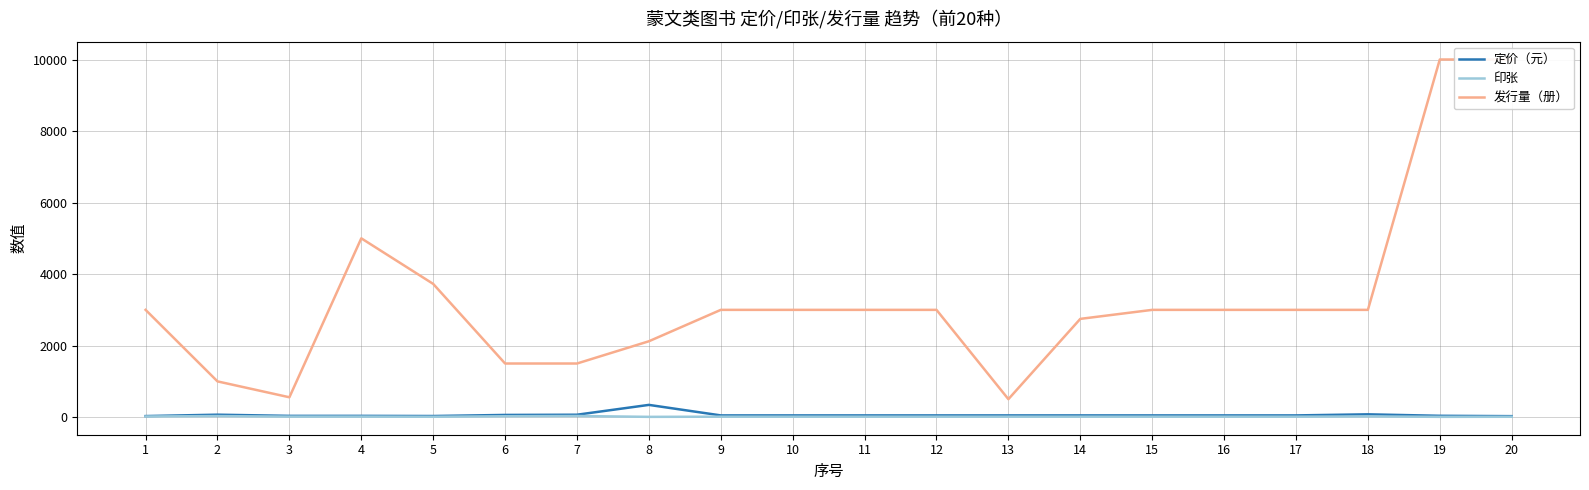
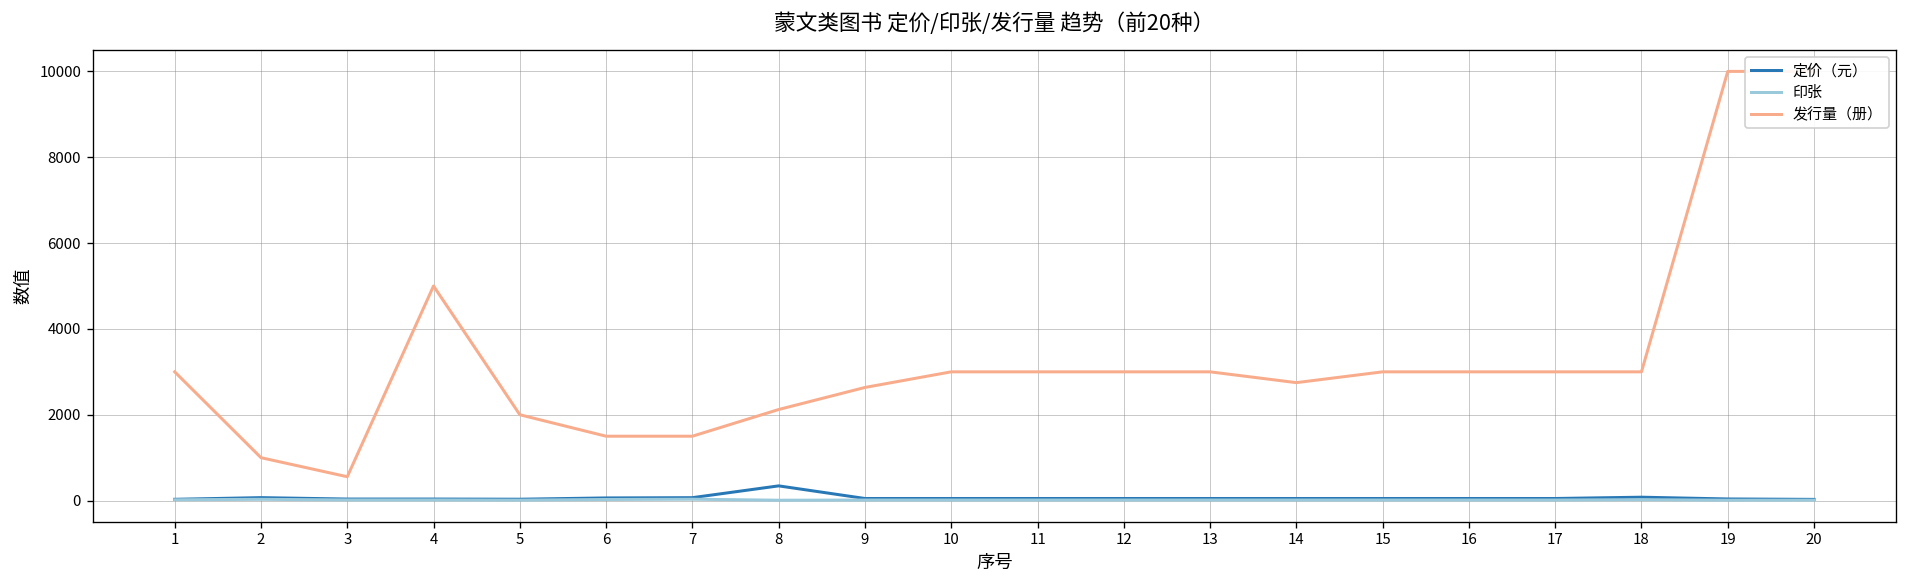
  {
    "定价（元）": {
      "8": 300
    },
    "印张": {
      "8": 0
    },
    "发行量（册）": {
      "1": 3000,
      "2": 1000,
      "3": 600,
      "4": 5000,
-     "5": 3700,
+     "5": 2000,
      "6": 1500,
      "7": 1500,
      "8": 2100,
-     "9": 3000,
+     "9": 2600,
      "10": 3000,
      "11": 3000,
      "12": 3000,
-     "13": 500,
+     "13": 3000,
      "14": 2700,
      "15": 3000,
      "16": 3000,
      "17": 3000,
      "18": 3000,
      "19": 10000
    }
  }
